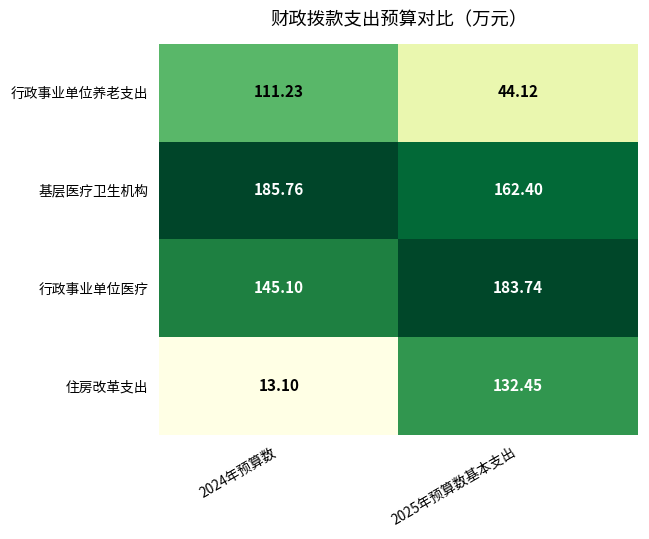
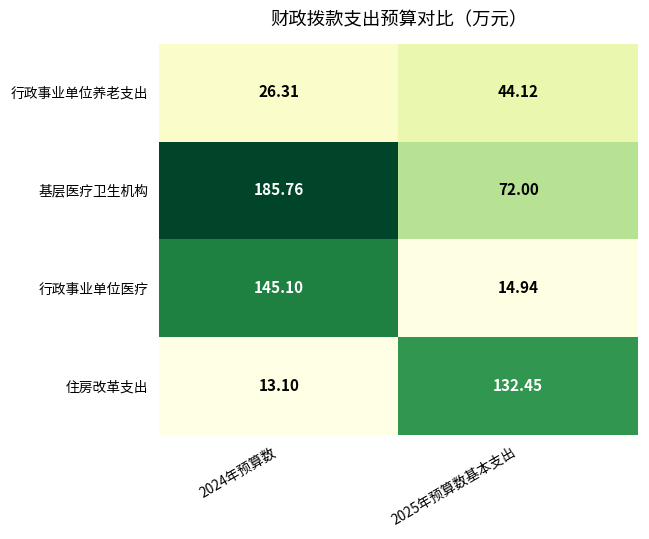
  {
    "行政事业单位养老支出": {
-     "2024年预算数": 111.23,
+     "2024年预算数": 26.31,
      "2025年预算数基本支出": 44.12
    },
    "基层医疗卫生机构": {
      "2024年预算数": 185.76,
-     "2025年预算数基本支出": 162.40
+     "2025年预算数基本支出": 72.00
    },
    "行政事业单位医疗": {
      "2024年预算数": 145.10,
-     "2025年预算数基本支出": 183.74
+     "2025年预算数基本支出": 14.94
    },
    "住房改革支出": {
      "2024年预算数": 13.10,
      "2025年预算数基本支出": 132.45
    }
  }
